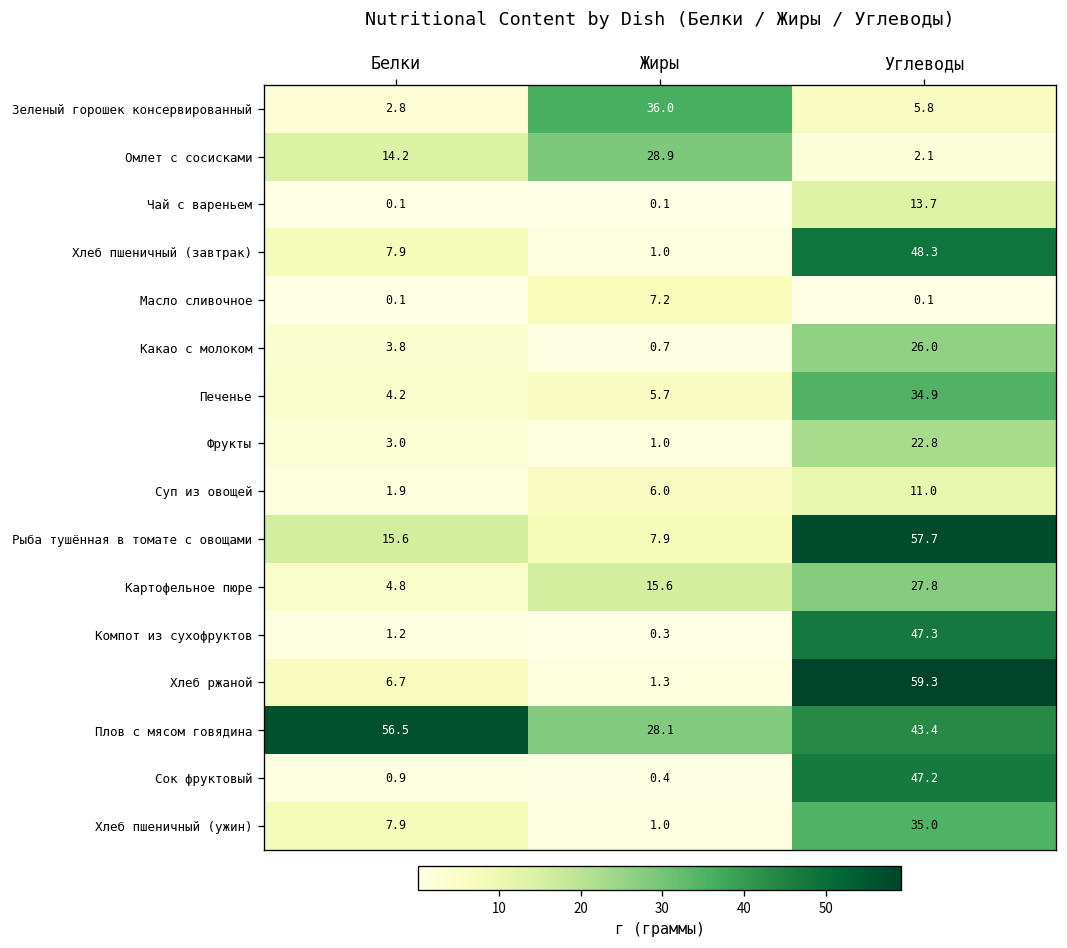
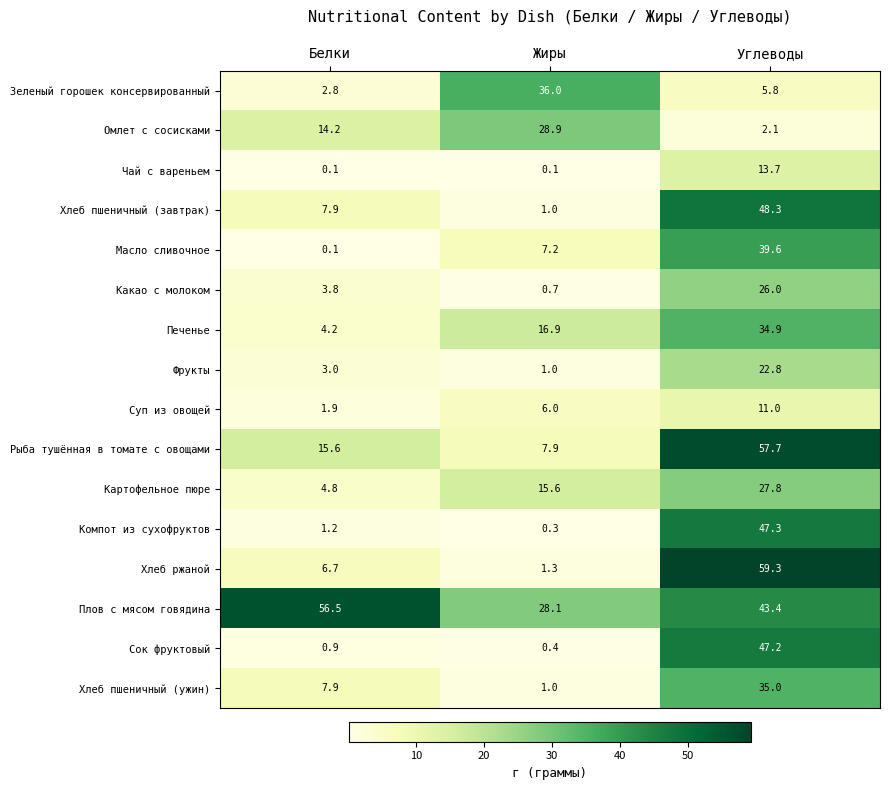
  {
    "Зеленый горошек консервированный": {
      "Белки": 2.8,
      "Жиры": 36.0,
      "Углеводы": 5.8
    },
    "Омлет с сосисками": {
      "Белки": 14.2,
      "Жиры": 28.9,
      "Углеводы": 2.1
    },
    "Чай с вареньем": {
      "Белки": 0.1,
      "Жиры": 0.1,
      "Углеводы": 13.7
    },
    "Хлеб пшеничный (завтрак)": {
      "Белки": 7.9,
      "Жиры": 1.0,
      "Углеводы": 48.3
    },
    "Масло сливочное": {
      "Белки": 0.1,
      "Жиры": 7.2,
-     "Углеводы": 0.1
+     "Углеводы": 39.6
    },
    "Какао с молоком": {
      "Белки": 3.8,
      "Жиры": 0.7,
      "Углеводы": 26.0
    },
    "Печенье": {
      "Белки": 4.2,
-     "Жиры": 5.7,
+     "Жиры": 16.9,
      "Углеводы": 34.9
    },
    "Фрукты": {
      "Белки": 3.0,
      "Жиры": 1.0,
      "Углеводы": 22.8
    },
    "Суп из овощей": {
      "Белки": 1.9,
      "Жиры": 6.0,
      "Углеводы": 11.0
    },
    "Рыба тушённая в томате с овощами": {
      "Белки": 15.6,
      "Жиры": 7.9,
      "Углеводы": 57.7
    },
    "Картофельное пюре": {
      "Белки": 4.8,
      "Жиры": 15.6,
      "Углеводы": 27.8
    },
    "Компот из сухофруктов": {
      "Белки": 1.2,
      "Жиры": 0.3,
      "Углеводы": 47.3
    },
    "Хлеб ржаной": {
      "Белки": 6.7,
      "Жиры": 1.3,
      "Углеводы": 59.3
    },
    "Плов с мясом говядина": {
      "Белки": 56.5,
      "Жиры": 28.1,
      "Углеводы": 43.4
    },
    "Сок фруктовый": {
      "Белки": 0.9,
      "Жиры": 0.4,
      "Углеводы": 47.2
    },
    "Хлеб пшеничный (ужин)": {
      "Белки": 7.9,
      "Жиры": 1.0,
      "Углеводы": 35.0
    }
  }
